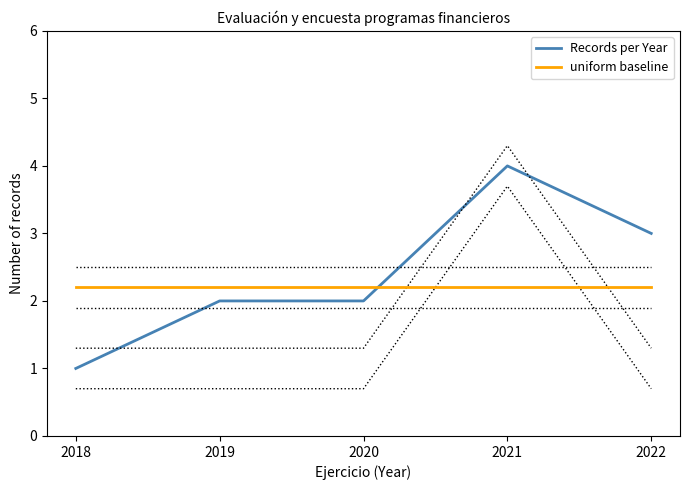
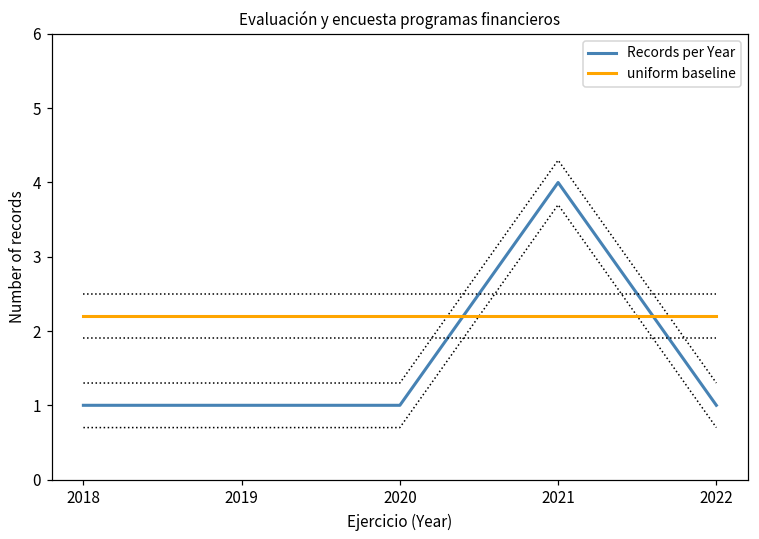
  {
    "Records per Year": {
      "2018": 1,
-     "2019": 2,
-     "2020": 2,
+     "2019": 1,
+     "2020": 1,
      "2021": 4,
-     "2022": 3
+     "2022": 1
    },
    "uniform baseline": {
      "2018": 2.2,
      "2019": 2.2,
      "2020": 2.2,
      "2021": 2.2,
      "2022": 2.2
    }
  }
